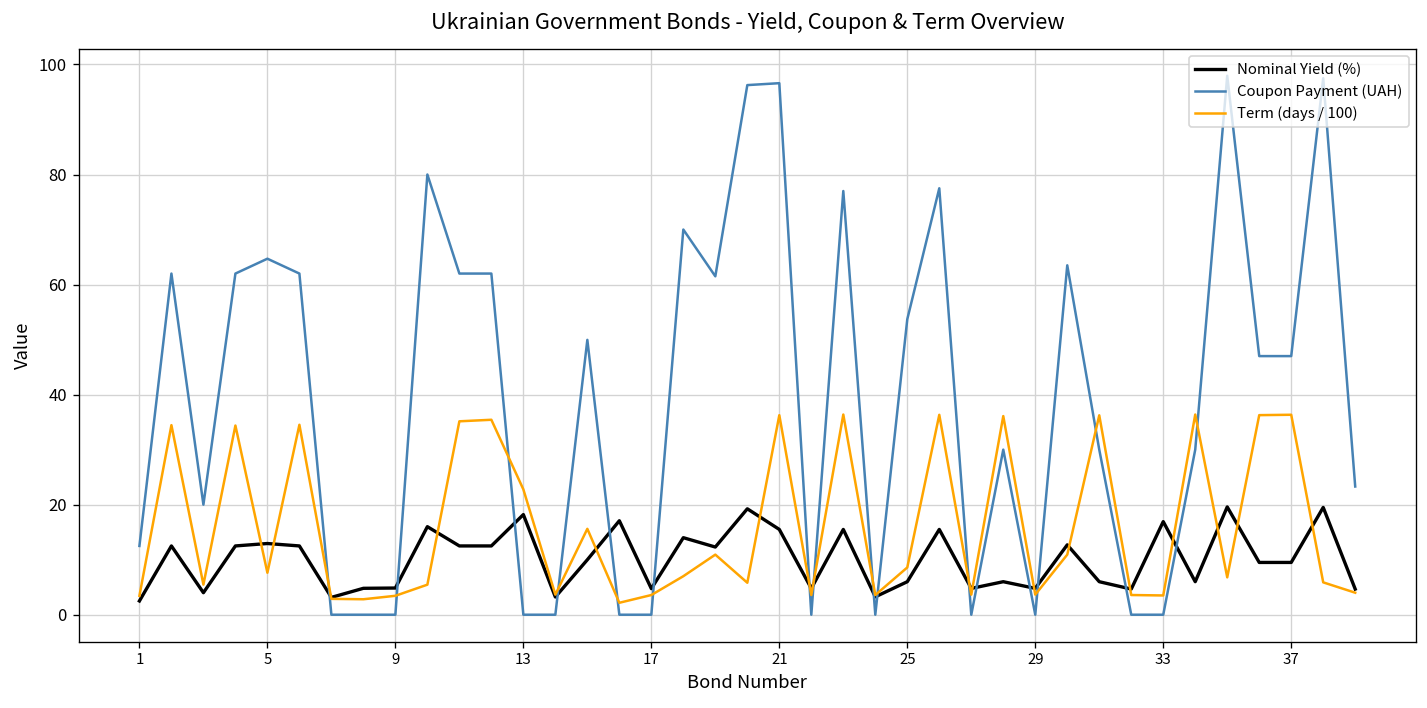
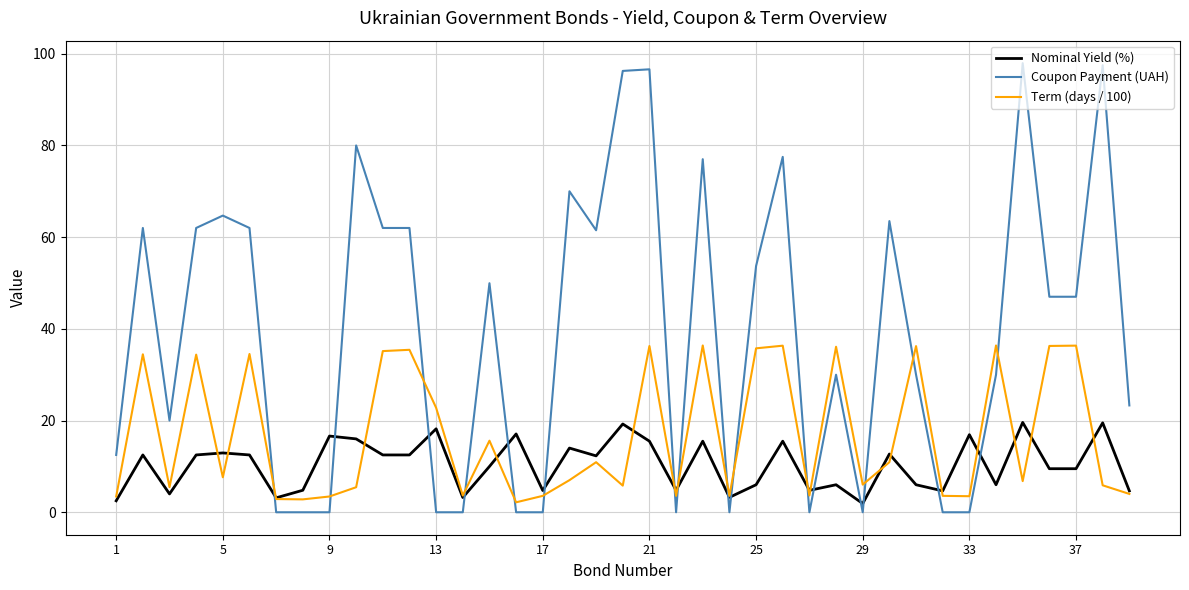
  {
    "Nominal Yield (%)": {
      "1": 3,
      "5": 13,
-     "9": 5,
+     "9": 17,
      "13": 18,
      "17": 5,
      "21": 16,
      "25": 6,
-     "29": 5,
+     "29": 2,
      "33": 17,
      "37": 10
    },
    "Coupon Payment (UAH)": {
      "1": 13,
      "5": 65,
      "9": 0,
      "13": 0,
      "17": 0,
      "21": 97,
      "25": 54,
      "29": 0,
      "33": 0,
      "37": 47
    },
    "Term (days / 100)": {
      "1": 3,
      "5": 8,
      "9": 3,
      "13": 23,
      "17": 4,
      "21": 36,
-     "25": 9,
-     "29": 4,
+     "25": 36,
+     "29": 6,
      "33": 4,
      "37": 36
    }
  }
